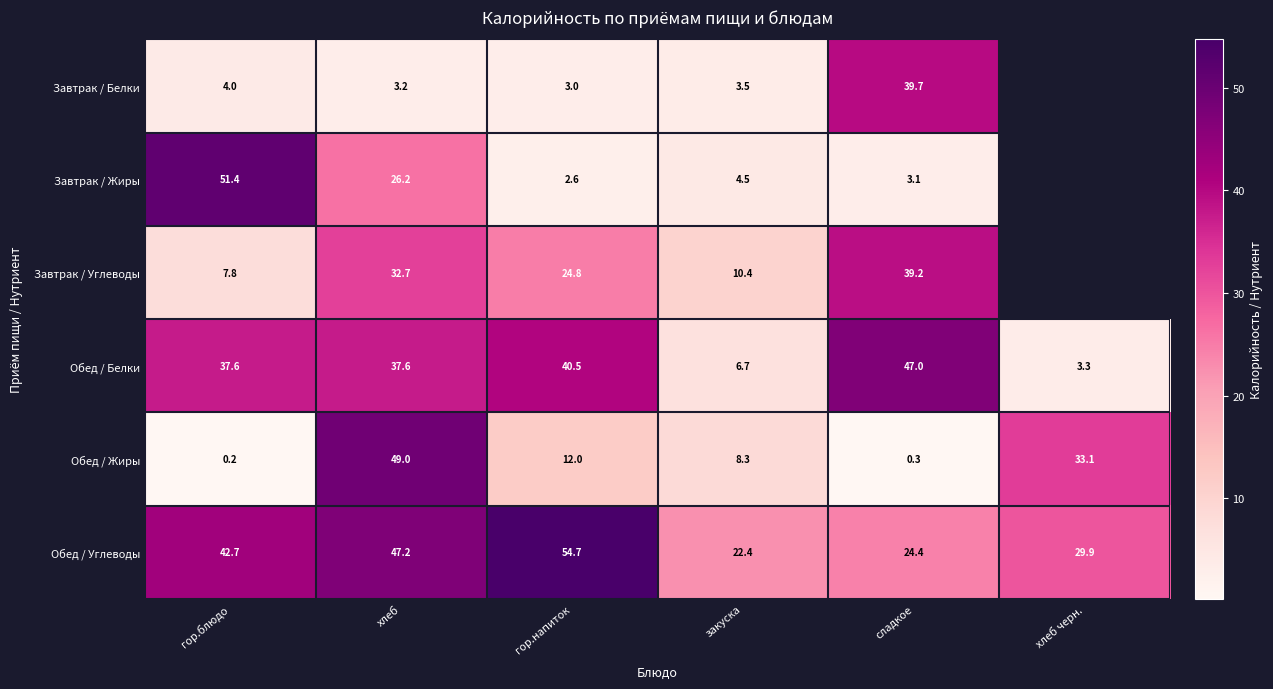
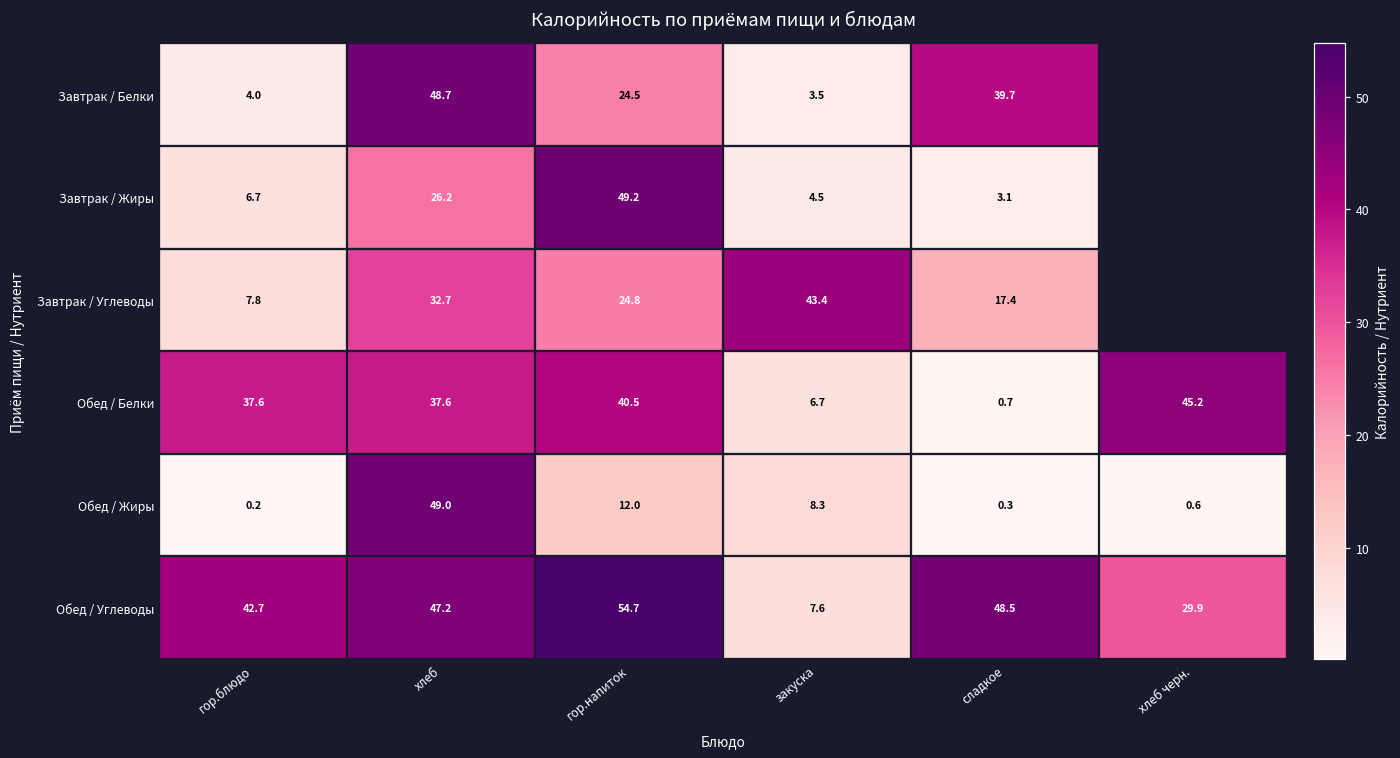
  {
    "Завтрак / Белки": {
      "гор.блюдо": 4.0,
-     "хлеб": 3.2,
-     "гор.напиток": 3.0,
+     "хлеб": 48.7,
+     "гор.напиток": 24.5,
      "закуска": 3.5,
      "сладкое": 39.7
    },
    "Завтрак / Жиры": {
-     "гор.блюдо": 51.4,
+     "гор.блюдо": 6.7,
      "хлеб": 26.2,
-     "гор.напиток": 2.6,
+     "гор.напиток": 49.2,
      "закуска": 4.5,
      "сладкое": 3.1
    },
    "Завтрак / Углеводы": {
      "гор.блюдо": 7.8,
      "хлеб": 32.7,
      "гор.напиток": 24.8,
-     "закуска": 10.4,
-     "сладкое": 39.2
+     "закуска": 43.4,
+     "сладкое": 17.4
    },
    "Обед / Белки": {
      "гор.блюдо": 37.6,
      "хлеб": 37.6,
      "гор.напиток": 40.5,
      "закуска": 6.7,
-     "сладкое": 47.0,
-     "хлеб черн.": 3.3
+     "сладкое": 0.7,
+     "хлеб черн.": 45.2
    },
    "Обед / Жиры": {
      "гор.блюдо": 0.2,
      "хлеб": 49.0,
      "гор.напиток": 12.0,
      "закуска": 8.3,
      "сладкое": 0.3,
-     "хлеб черн.": 33.1
+     "хлеб черн.": 0.6
    },
    "Обед / Углеводы": {
      "гор.блюдо": 42.7,
      "хлеб": 47.2,
      "гор.напиток": 54.7,
-     "закуска": 22.4,
-     "сладкое": 24.4,
+     "закуска": 7.6,
+     "сладкое": 48.5,
      "хлеб черн.": 29.9
    }
  }
